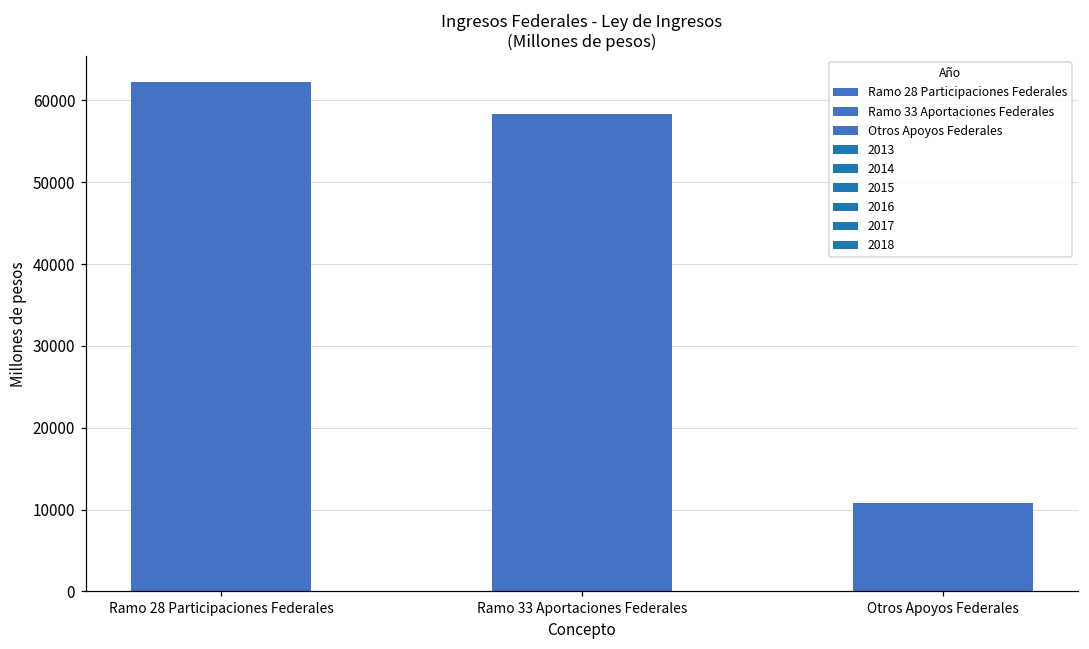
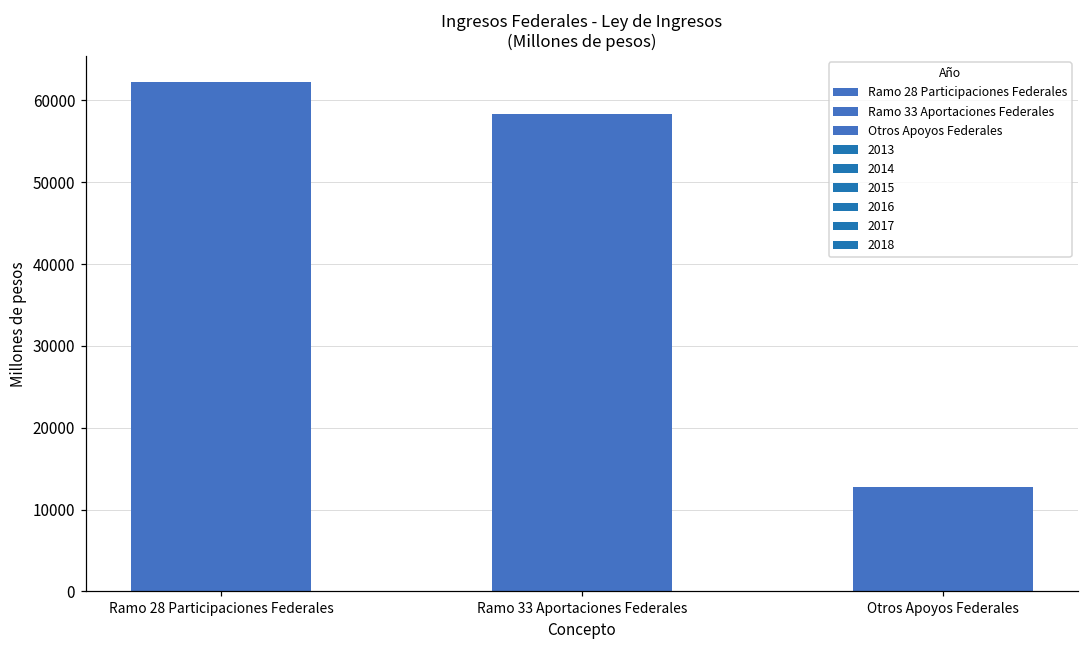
  {
    "Ramo 28 Participaciones Federales": 62000,
    "Ramo 33 Aportaciones Federales": 58000,
-   "Otros Apoyos Federales": 11000
+   "Otros Apoyos Federales": 13000
  }
